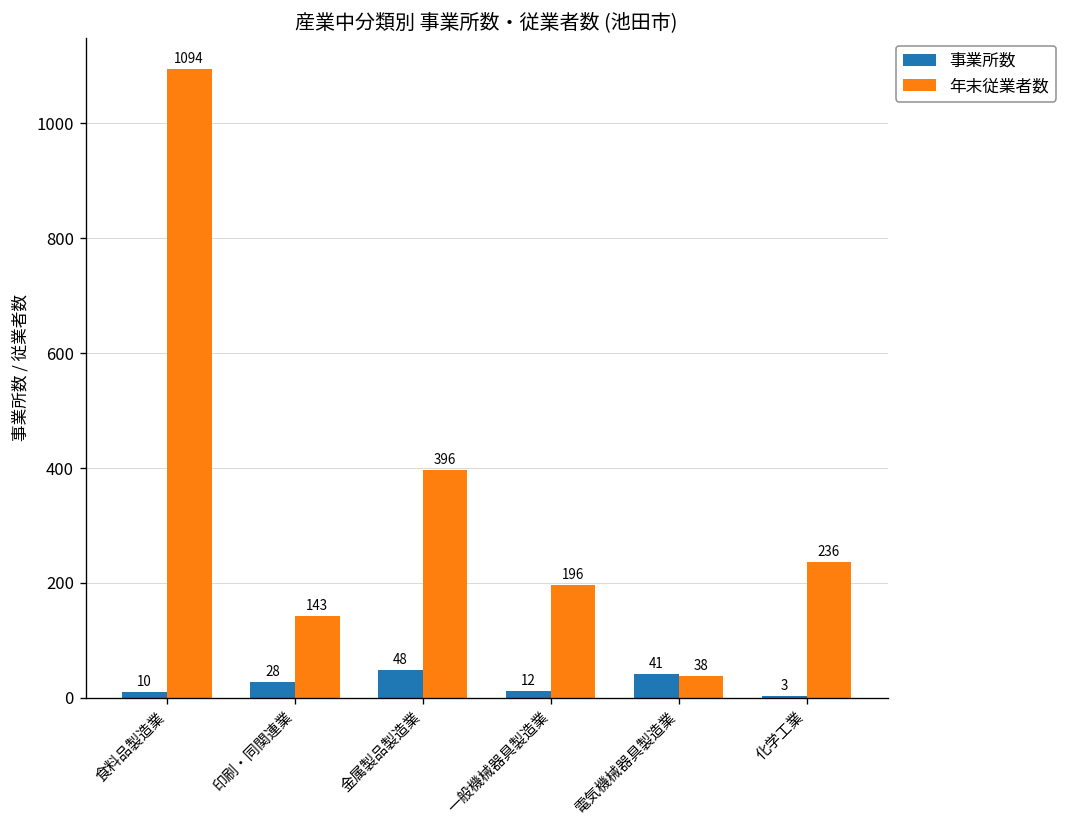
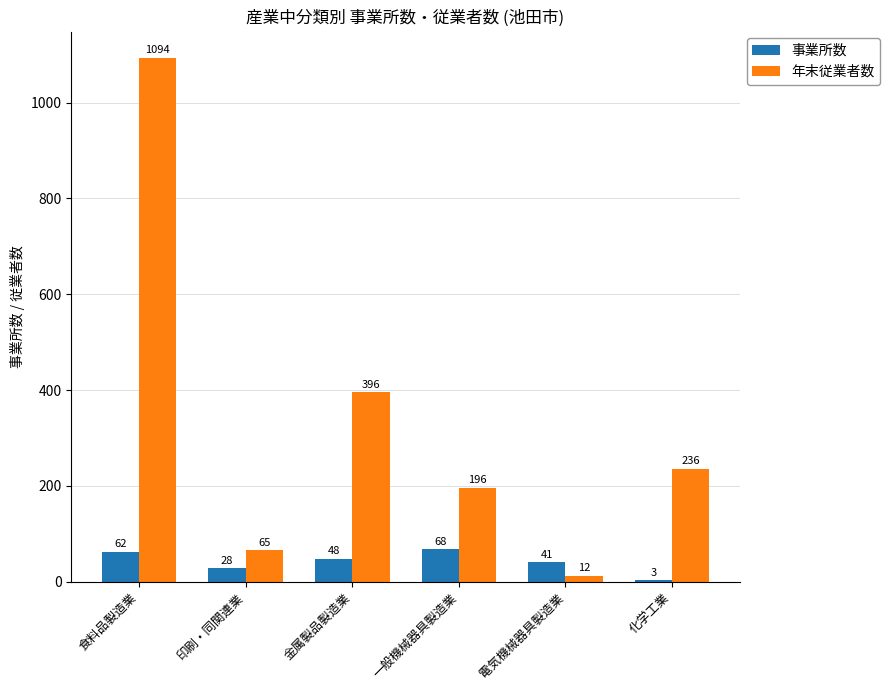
  {
    "事業所数": {
-     "食料品製造業": 10,
+     "食料品製造業": 62,
      "印刷・同関連業": 28,
      "金属製品製造業": 48,
-     "一般機械器具製造業": 12,
+     "一般機械器具製造業": 68,
      "電気機械器具製造業": 41,
      "化学工業": 3
    },
    "年末従業者数": {
      "食料品製造業": 1094,
-     "印刷・同関連業": 143,
+     "印刷・同関連業": 65,
      "金属製品製造業": 396,
      "一般機械器具製造業": 196,
-     "電気機械器具製造業": 38,
+     "電気機械器具製造業": 12,
      "化学工業": 236
    }
  }
